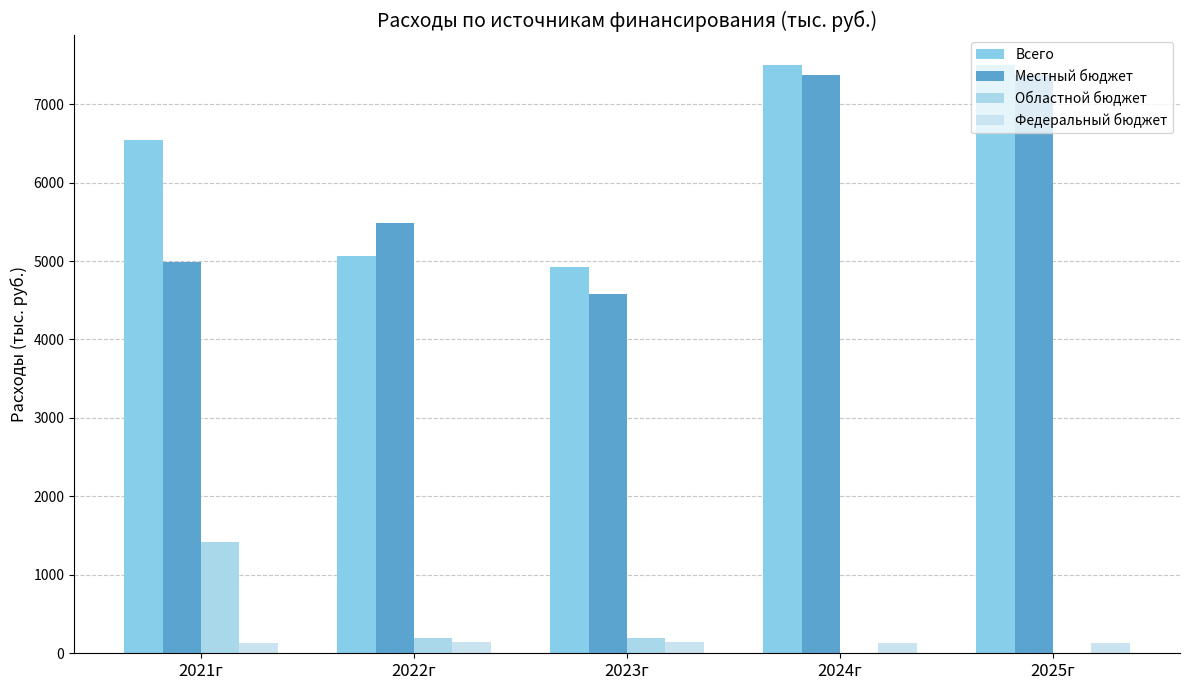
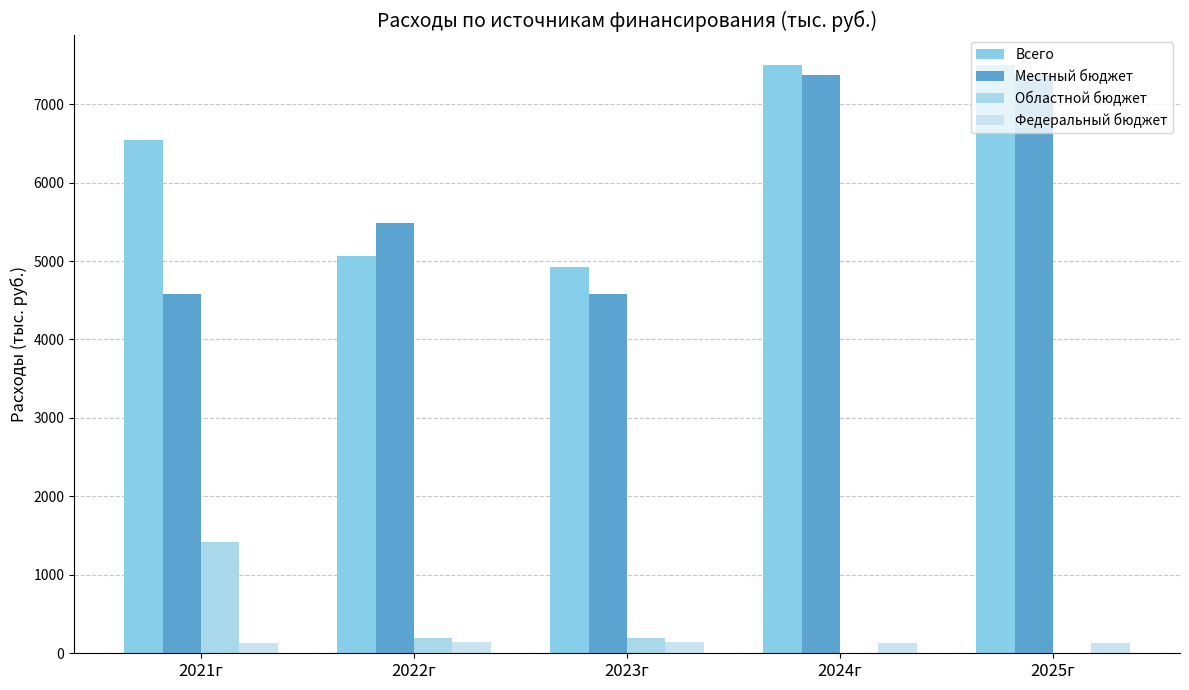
  {
    "Местный бюджет": {
-     "2021г": 5000,
+     "2021г": 4600,
      "2022г": 5500,
      "2023г": 4600,
      "2024г": 7400
    }
  }
